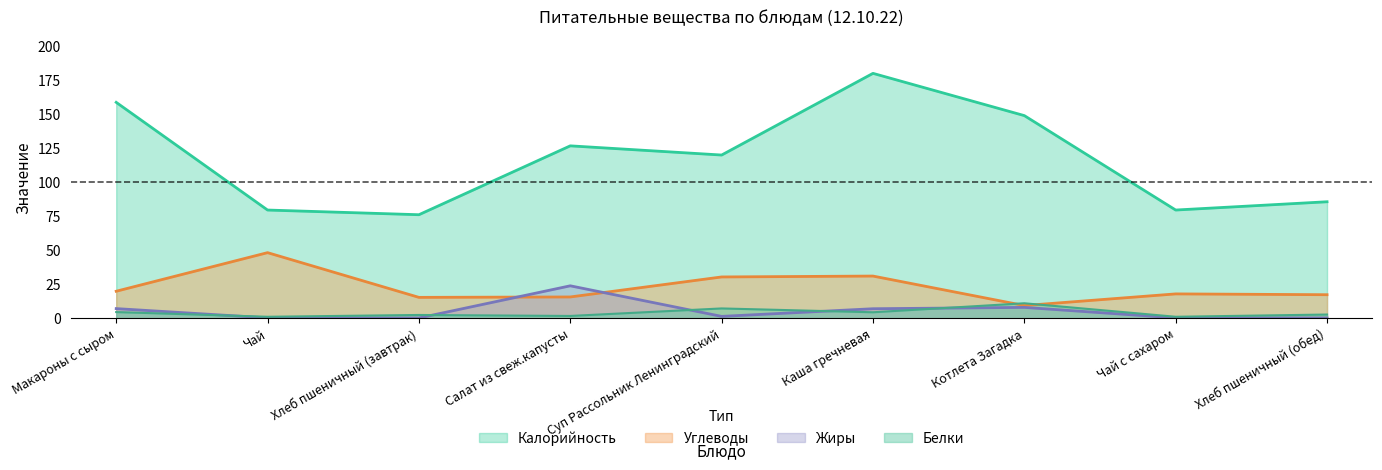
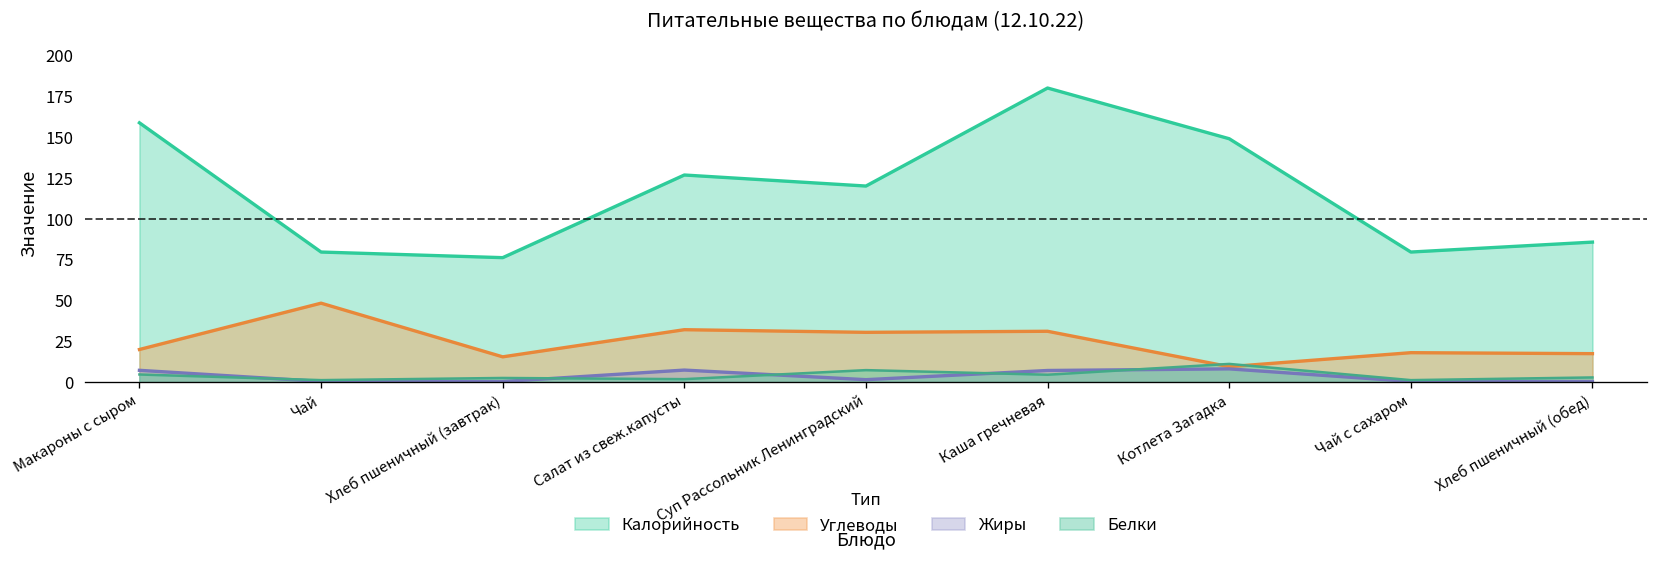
  {
    "Углеводы": {
      "Макароны с сыром": 20,
      "Чай": 48,
      "Хлеб пшеничный (завтрак)": 15,
-     "Салат из свеж.капусты": 16,
+     "Салат из свеж.капусты": 32,
      "Суп Рассольник Ленинградский": 30,
      "Каша гречневая": 31,
      "Чай с сахаром": 18,
      "Хлеб пшеничный (обед)": 17
    },
    "Жиры": {
      "Макароны с сыром": 7,
      "Хлеб пшеничный (завтрак)": 0,
-     "Салат из свеж.капусты": 24,
+     "Салат из свеж.капусты": 7,
      "Суп Рассольник Ленинградский": 1,
      "Каша гречневая": 7,
      "Хлеб пшеничный (обед)": 0
    }
  }
